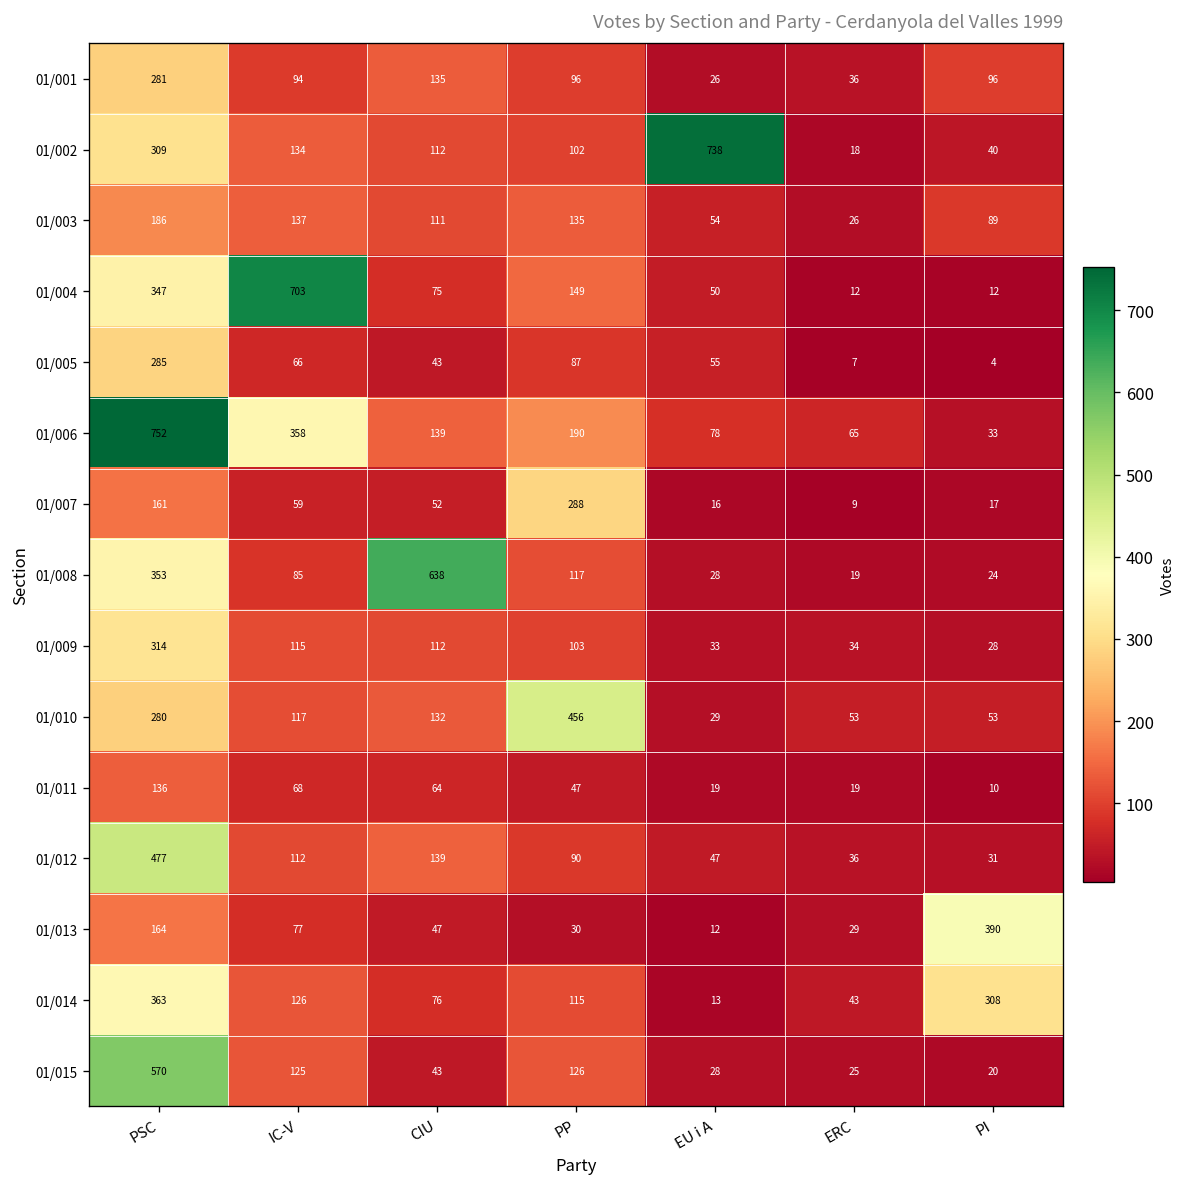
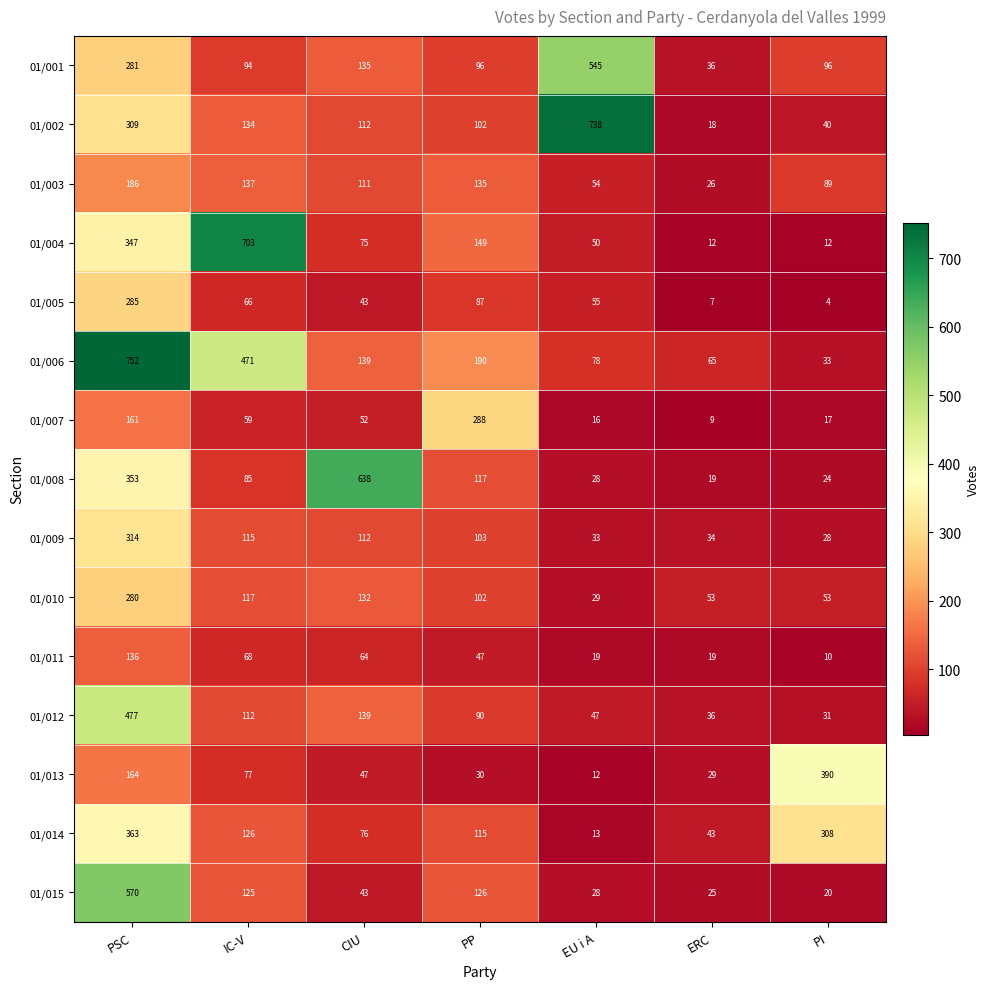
  {
    "01/001": {
      "PSC": 281,
      "IC-V": 94,
      "CIU": 135,
      "PP": 96,
-     "EU i A": 26,
+     "EU i A": 545,
      "ERC": 36,
      "PI": 96
    },
    "01/002": {
      "PSC": 309,
      "IC-V": 134,
      "CIU": 112,
      "PP": 102,
      "EU i A": 738,
      "ERC": 18,
      "PI": 40
    },
    "01/003": {
      "PSC": 186,
      "IC-V": 137,
      "CIU": 111,
      "PP": 135,
      "EU i A": 54,
      "ERC": 26,
      "PI": 89
    },
    "01/004": {
      "PSC": 347,
      "IC-V": 703,
      "CIU": 75,
      "PP": 149,
      "EU i A": 50,
      "ERC": 12,
      "PI": 12
    },
    "01/005": {
      "PSC": 285,
      "IC-V": 66,
      "CIU": 43,
      "PP": 87,
      "EU i A": 55,
      "ERC": 7,
      "PI": 4
    },
    "01/006": {
      "PSC": 752,
-     "IC-V": 358,
+     "IC-V": 471,
      "CIU": 139,
      "PP": 190,
      "EU i A": 78,
      "ERC": 65,
      "PI": 33
    },
    "01/007": {
      "PSC": 161,
      "IC-V": 59,
      "CIU": 52,
      "PP": 288,
      "EU i A": 16,
      "ERC": 9,
      "PI": 17
    },
    "01/008": {
      "PSC": 353,
      "IC-V": 85,
      "CIU": 638,
      "PP": 117,
      "EU i A": 28,
      "ERC": 19,
      "PI": 24
    },
    "01/009": {
      "PSC": 314,
      "IC-V": 115,
      "CIU": 112,
      "PP": 103,
      "EU i A": 33,
      "ERC": 34,
      "PI": 28
    },
    "01/010": {
      "PSC": 280,
      "IC-V": 117,
      "CIU": 132,
-     "PP": 456,
+     "PP": 102,
      "EU i A": 29,
      "ERC": 53,
      "PI": 53
    },
    "01/011": {
      "PSC": 136,
      "IC-V": 68,
      "CIU": 64,
      "PP": 47,
      "EU i A": 19,
      "ERC": 19,
      "PI": 10
    },
    "01/012": {
      "PSC": 477,
      "IC-V": 112,
      "CIU": 139,
      "PP": 90,
      "EU i A": 47,
      "ERC": 36,
      "PI": 31
    },
    "01/013": {
      "PSC": 164,
      "IC-V": 77,
      "CIU": 47,
      "PP": 30,
      "EU i A": 12,
      "ERC": 29,
      "PI": 390
    },
    "01/014": {
      "PSC": 363,
      "IC-V": 126,
      "CIU": 76,
      "PP": 115,
      "EU i A": 13,
      "ERC": 43,
      "PI": 308
    },
    "01/015": {
      "PSC": 570,
      "IC-V": 125,
      "CIU": 43,
      "PP": 126,
      "EU i A": 28,
      "ERC": 25,
      "PI": 20
    }
  }
